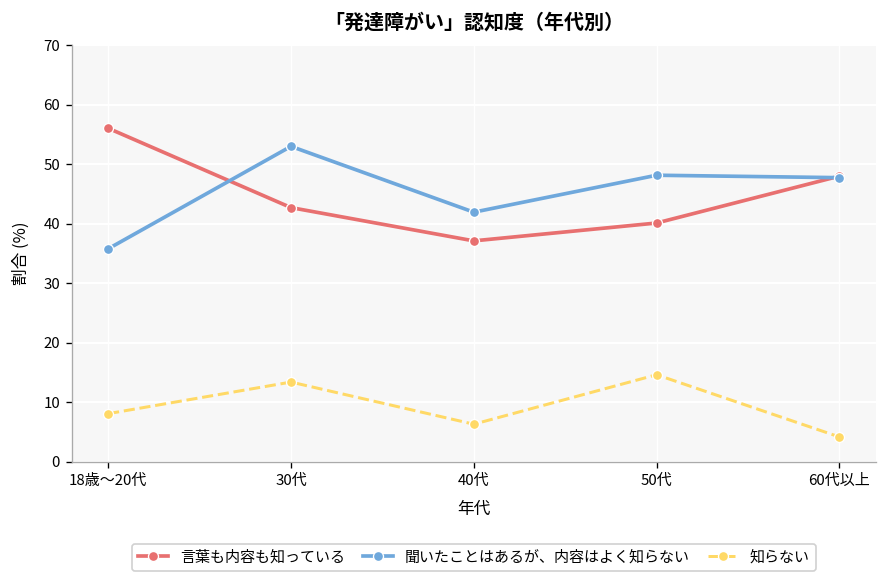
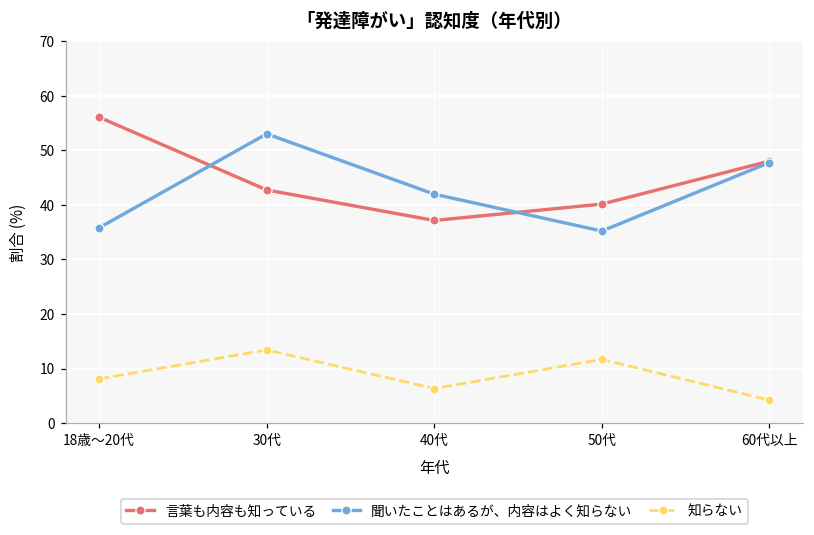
  {
    "言葉も内容も知っている": {
      "18歳～20代": 56,
      "30代": 43,
      "40代": 37,
      "50代": 40
    },
    "聞いたことはあるが、内容はよく知らない": {
      "18歳～20代": 36,
      "30代": 53,
      "40代": 42,
-     "50代": 48
+     "50代": 35
    },
    "知らない": {
      "18歳～20代": 8,
      "30代": 13,
      "40代": 6,
-     "50代": 15,
+     "50代": 12,
      "60代以上": 4
    }
  }
